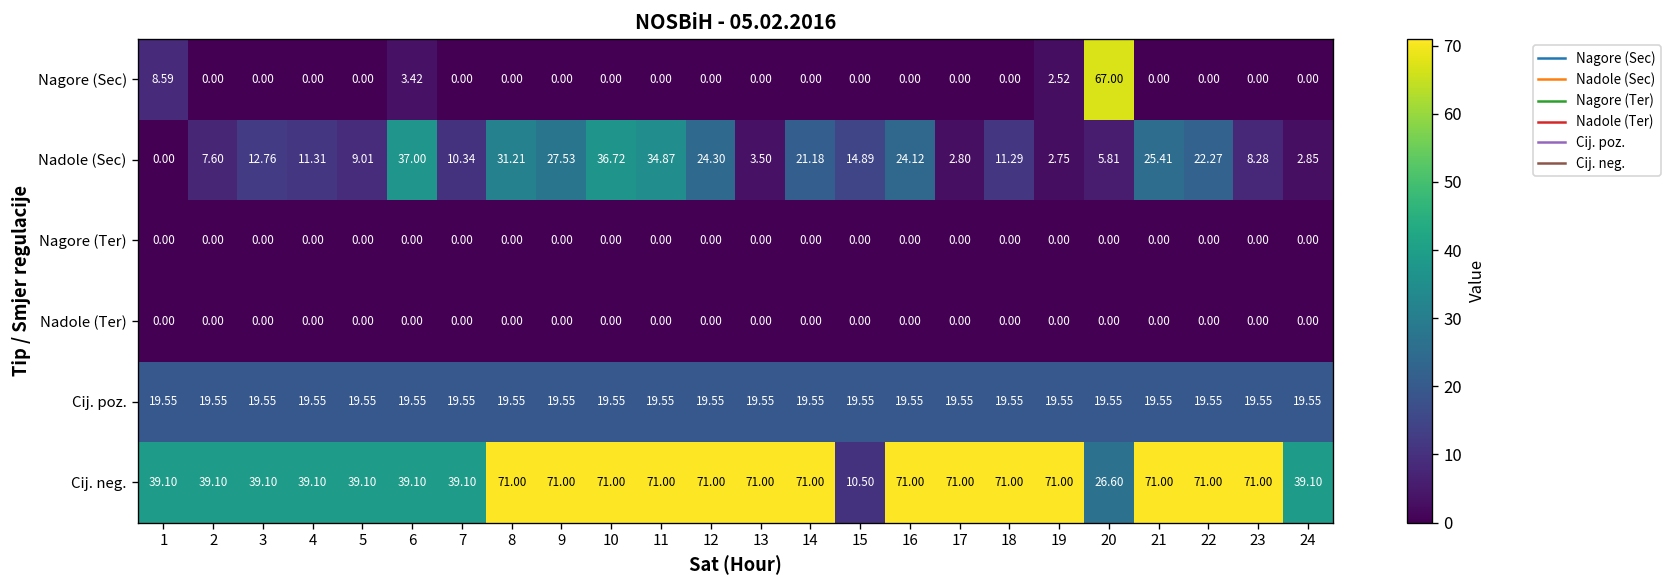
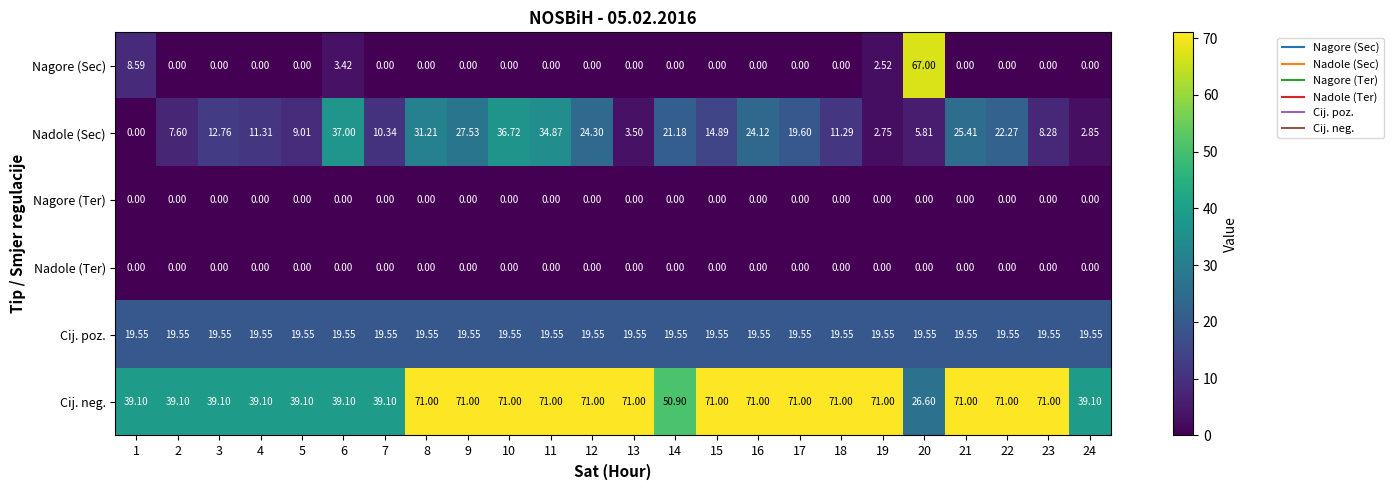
  {
    "Nagore (Sec)": {
      "1": 8.59,
      "2": 0.00,
      "3": 0.00,
      "4": 0.00,
      "5": 0.00,
      "6": 3.42,
      "7": 0.00,
      "8": 0.00,
      "9": 0.00,
      "10": 0.00,
      "11": 0.00,
      "12": 0.00,
      "13": 0.00,
      "14": 0.00,
      "15": 0.00,
      "16": 0.00,
      "17": 0.00,
      "18": 0.00,
      "19": 2.52,
      "20": 67.00,
      "21": 0.00,
      "22": 0.00,
      "23": 0.00,
      "24": 0.00
    },
    "Nadole (Sec)": {
      "1": 0.00,
      "2": 7.60,
      "3": 12.76,
      "4": 11.31,
      "5": 9.01,
      "6": 37.00,
      "7": 10.34,
      "8": 31.21,
      "9": 27.53,
      "10": 36.72,
      "11": 34.87,
      "12": 24.30,
      "13": 3.50,
      "14": 21.18,
      "15": 14.89,
      "16": 24.12,
-     "17": 2.80,
+     "17": 19.60,
      "18": 11.29,
      "19": 2.75,
      "20": 5.81,
      "21": 25.41,
      "22": 22.27,
      "23": 8.28,
      "24": 2.85
    },
    "Nagore (Ter)": {
      "1": 0.00,
      "2": 0.00,
      "3": 0.00,
      "4": 0.00,
      "5": 0.00,
      "6": 0.00,
      "7": 0.00,
      "8": 0.00,
      "9": 0.00,
      "10": 0.00,
      "11": 0.00,
      "12": 0.00,
      "13": 0.00,
      "14": 0.00,
      "15": 0.00,
      "16": 0.00,
      "17": 0.00,
      "18": 0.00,
      "19": 0.00,
      "20": 0.00,
      "21": 0.00,
      "22": 0.00,
      "23": 0.00,
      "24": 0.00
    },
    "Nadole (Ter)": {
      "1": 0.00,
      "2": 0.00,
      "3": 0.00,
      "4": 0.00,
      "5": 0.00,
      "6": 0.00,
      "7": 0.00,
      "8": 0.00,
      "9": 0.00,
      "10": 0.00,
      "11": 0.00,
      "12": 0.00,
      "13": 0.00,
      "14": 0.00,
      "15": 0.00,
      "16": 0.00,
      "17": 0.00,
      "18": 0.00,
      "19": 0.00,
      "20": 0.00,
      "21": 0.00,
      "22": 0.00,
      "23": 0.00,
      "24": 0.00
    },
    "Cij. poz.": {
      "1": 19.55,
      "2": 19.55,
      "3": 19.55,
      "4": 19.55,
      "5": 19.55,
      "6": 19.55,
      "7": 19.55,
      "8": 19.55,
      "9": 19.55,
      "10": 19.55,
      "11": 19.55,
      "12": 19.55,
      "13": 19.55,
      "14": 19.55,
      "15": 19.55,
      "16": 19.55,
      "17": 19.55,
      "18": 19.55,
      "19": 19.55,
      "20": 19.55,
      "21": 19.55,
      "22": 19.55,
      "23": 19.55,
      "24": 19.55
    },
    "Cij. neg.": {
      "1": 39.10,
      "2": 39.10,
      "3": 39.10,
      "4": 39.10,
      "5": 39.10,
      "6": 39.10,
      "7": 39.10,
      "8": 71.00,
      "9": 71.00,
      "10": 71.00,
      "11": 71.00,
      "12": 71.00,
      "13": 71.00,
-     "14": 71.00,
-     "15": 10.50,
+     "14": 50.90,
+     "15": 71.00,
      "16": 71.00,
      "17": 71.00,
      "18": 71.00,
      "19": 71.00,
      "20": 26.60,
      "21": 71.00,
      "22": 71.00,
      "23": 71.00,
      "24": 39.10
    }
  }
